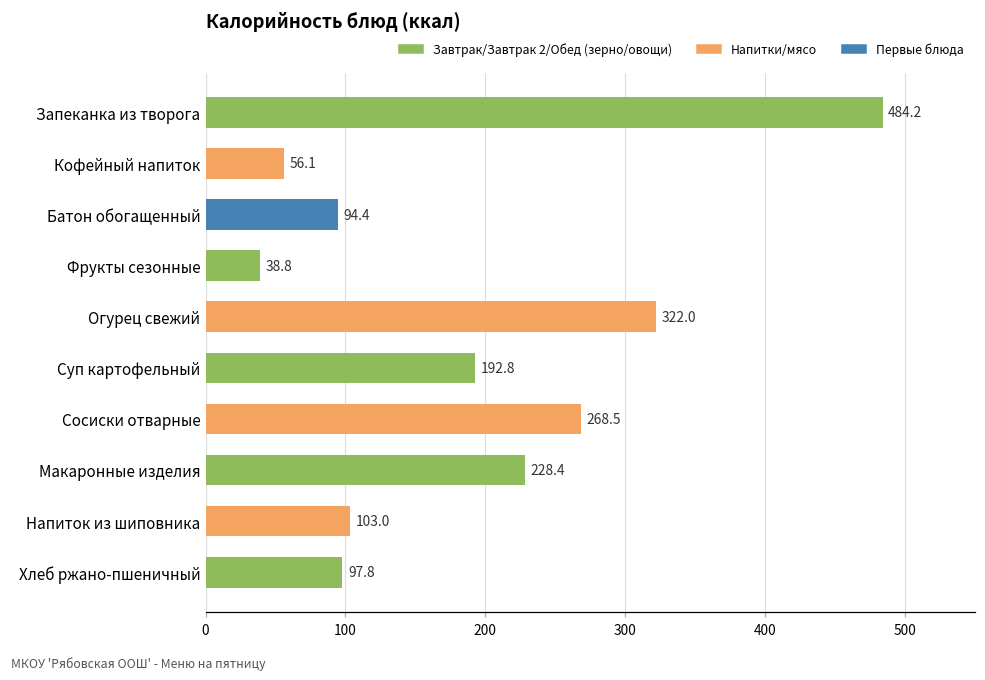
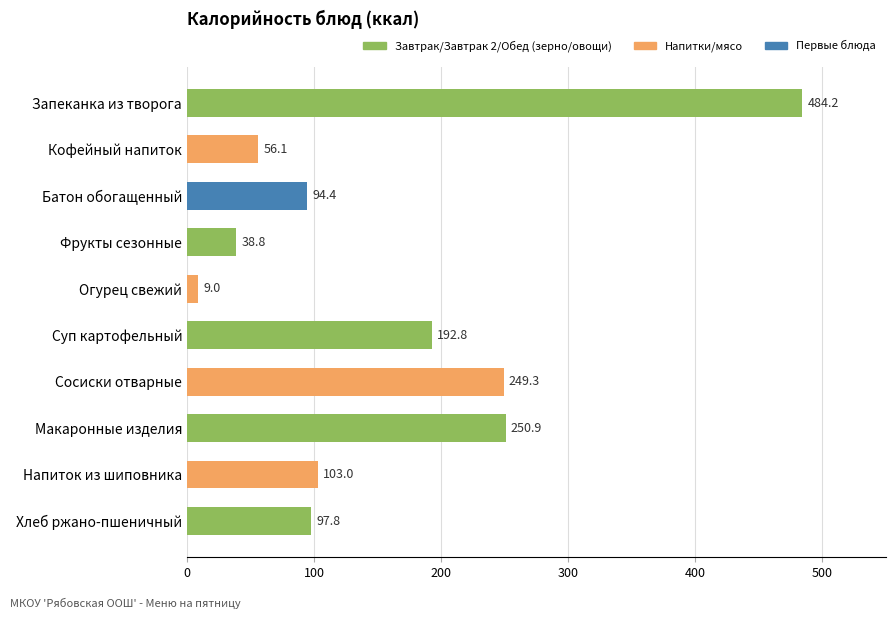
  {
    "Запеканка из творога": 484.2,
    "Кофейный напиток": 56.1,
    "Батон обогащенный": 94.4,
    "Фрукты сезонные": 38.8,
-   "Огурец свежий": 322.0,
+   "Огурец свежий": 9.0,
    "Суп картофельный": 192.8,
-   "Сосиски отварные": 268.5,
-   "Макаронные изделия": 228.4,
+   "Сосиски отварные": 249.3,
+   "Макаронные изделия": 250.9,
    "Напиток из шиповника": 103.0,
    "Хлеб ржано-пшеничный": 97.8
  }
